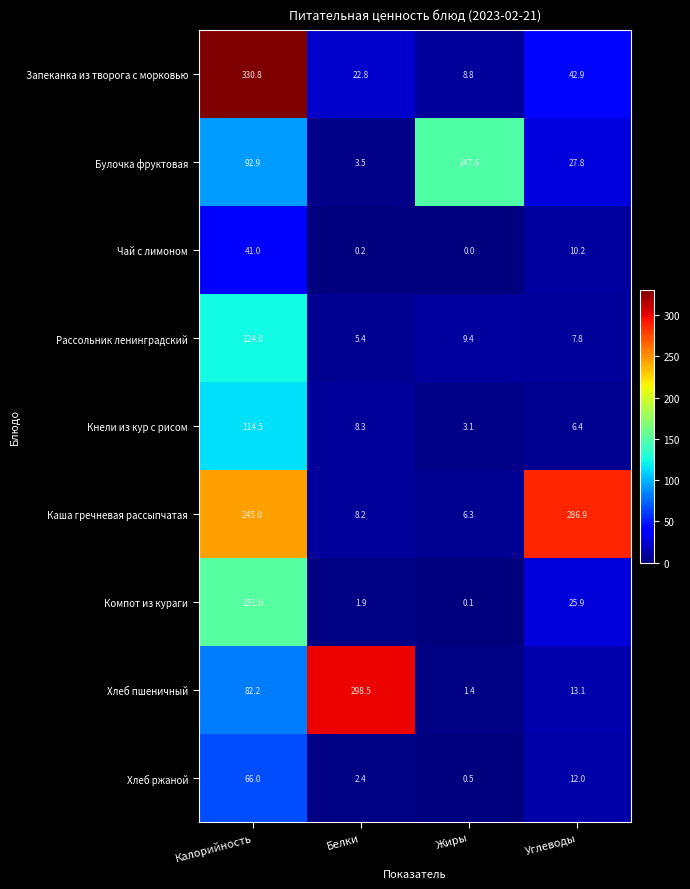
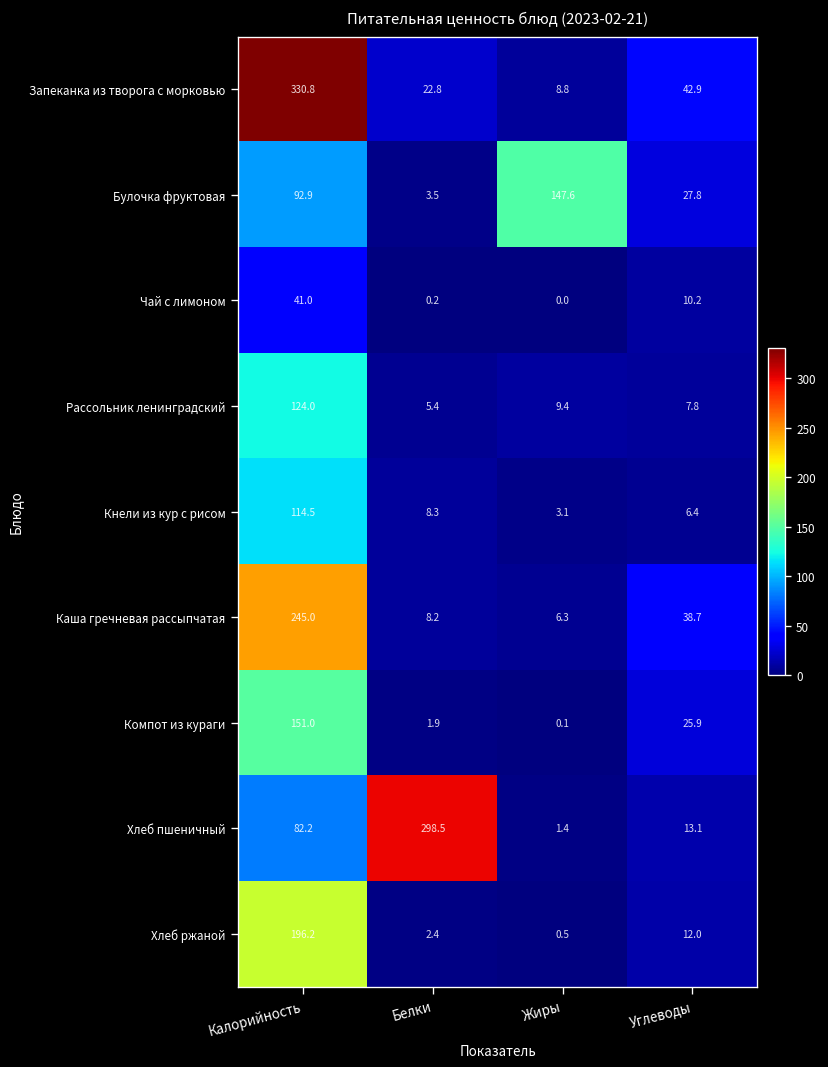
  {
    "Запеканка из творога с морковью": {
      "Калорийность": 330.8,
      "Белки": 22.8,
      "Жиры": 8.8,
      "Углеводы": 42.9
    },
    "Булочка фруктовая": {
      "Калорийность": 92.9,
      "Белки": 3.5,
      "Жиры": 147.6,
      "Углеводы": 27.8
    },
    "Чай с лимоном": {
      "Калорийность": 41.0,
      "Белки": 0.2,
      "Жиры": 0.0,
      "Углеводы": 10.2
    },
    "Рассольник ленинградский": {
      "Калорийность": 124.0,
      "Белки": 5.4,
      "Жиры": 9.4,
      "Углеводы": 7.8
    },
    "Кнели из кур с рисом": {
      "Калорийность": 114.5,
      "Белки": 8.3,
      "Жиры": 3.1,
      "Углеводы": 6.4
    },
    "Каша гречневая рассыпчатая": {
      "Калорийность": 245.0,
      "Белки": 8.2,
      "Жиры": 6.3,
-     "Углеводы": 286.9
+     "Углеводы": 38.7
    },
    "Компот из кураги": {
      "Калорийность": 151.0,
      "Белки": 1.9,
      "Жиры": 0.1,
      "Углеводы": 25.9
    },
    "Хлеб пшеничный": {
      "Калорийность": 82.2,
      "Белки": 298.5,
      "Жиры": 1.4,
      "Углеводы": 13.1
    },
    "Хлеб ржаной": {
-     "Калорийность": 66.0,
+     "Калорийность": 196.2,
      "Белки": 2.4,
      "Жиры": 0.5,
      "Углеводы": 12.0
    }
  }
